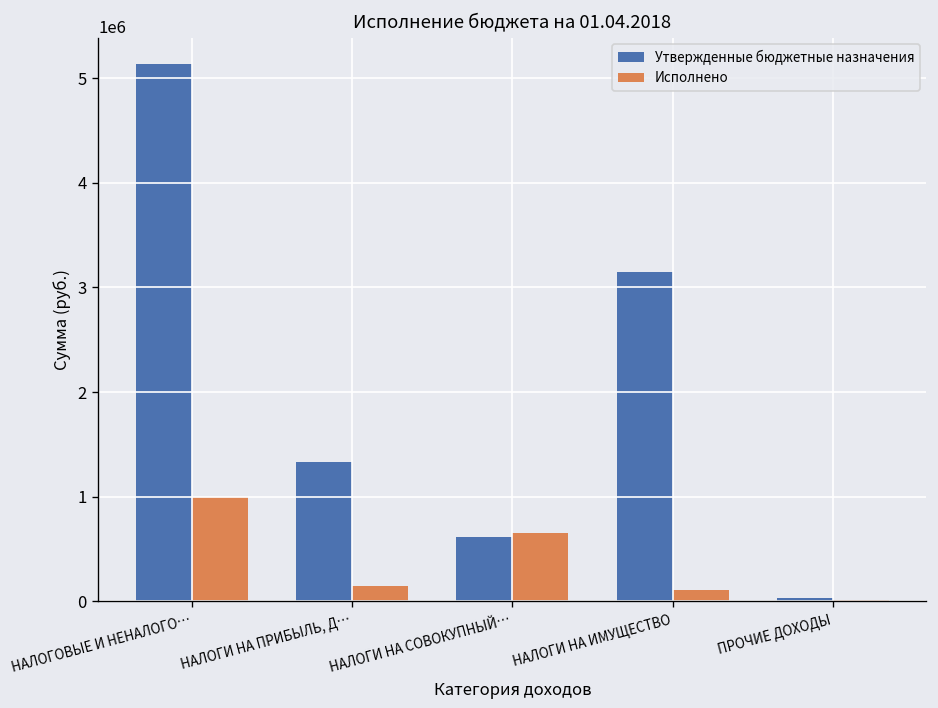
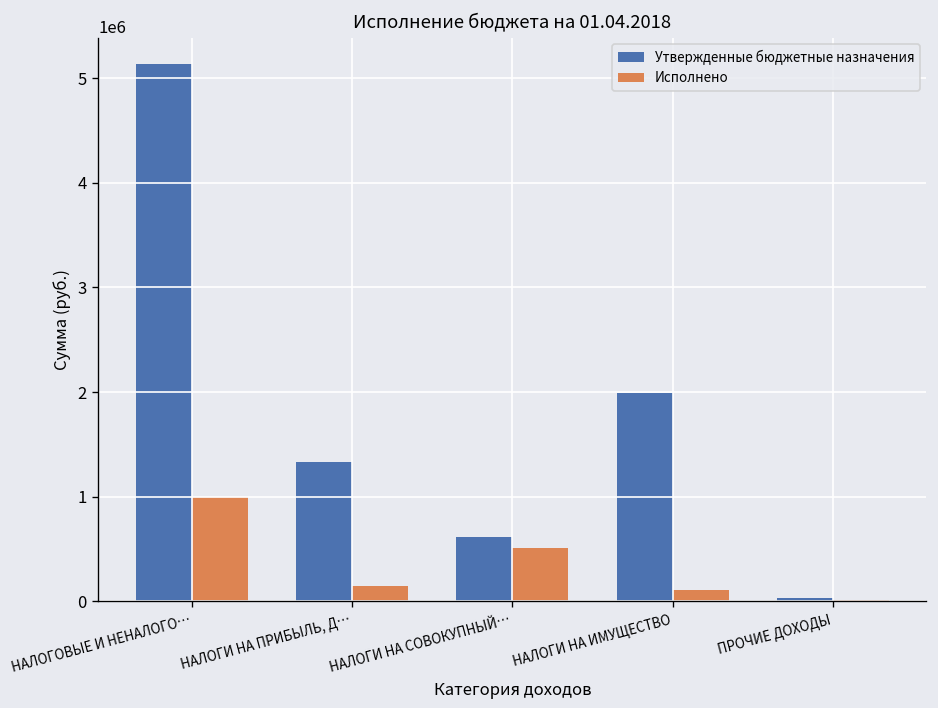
  {
    "Утвержденные бюджетные назначения": {
      "НАЛОГОВЫЕ И НЕНАЛОГО…": 5100000,
      "НАЛОГИ НА ПРИБЫЛЬ, Д…": 1300000,
      "НАЛОГИ НА СОВОКУПНЫЙ…": 600000,
-     "НАЛОГИ НА ИМУЩЕСТВО": 3100000,
+     "НАЛОГИ НА ИМУЩЕСТВО": 2000000,
      "ПРОЧИЕ ДОХОДЫ": 0
    },
    "Исполнено": {
      "НАЛОГОВЫЕ И НЕНАЛОГО…": 1000000,
      "НАЛОГИ НА ПРИБЫЛЬ, Д…": 100000,
-     "НАЛОГИ НА СОВОКУПНЫЙ…": 700000,
+     "НАЛОГИ НА СОВОКУПНЫЙ…": 500000,
      "НАЛОГИ НА ИМУЩЕСТВО": 100000
    }
  }
